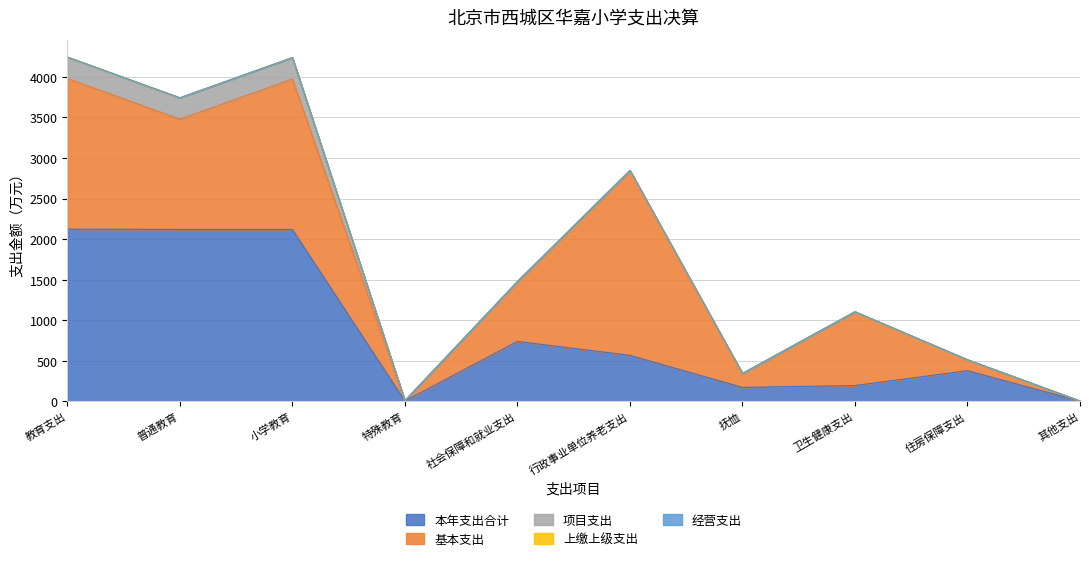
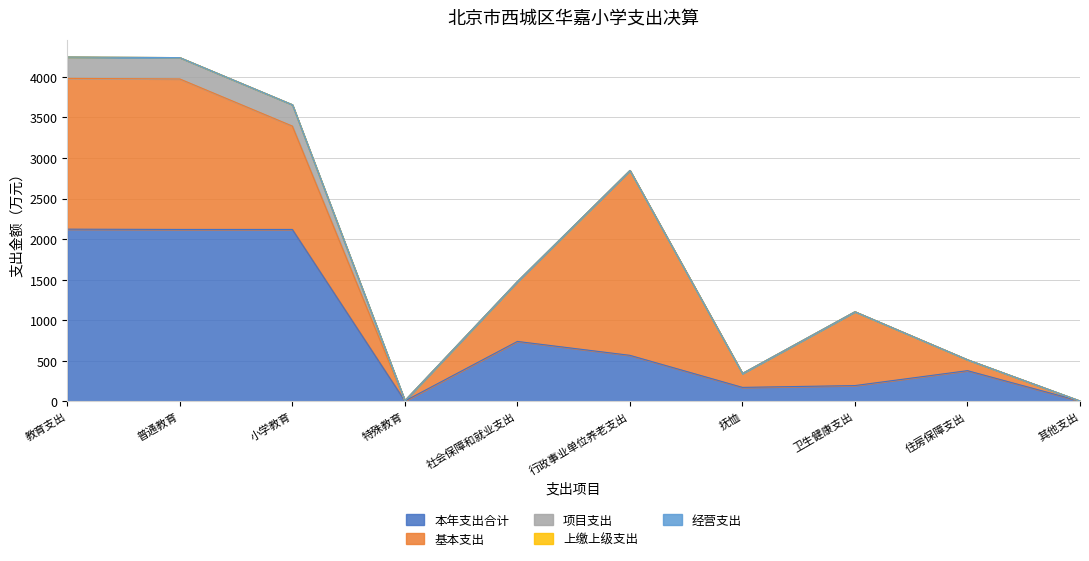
  {
    "基本支出": {
      "教育支出": 1900,
-     "普通教育": 1400,
-     "小学教育": 1900
+     "普通教育": 1900,
+     "小学教育": 1300
    }
  }
